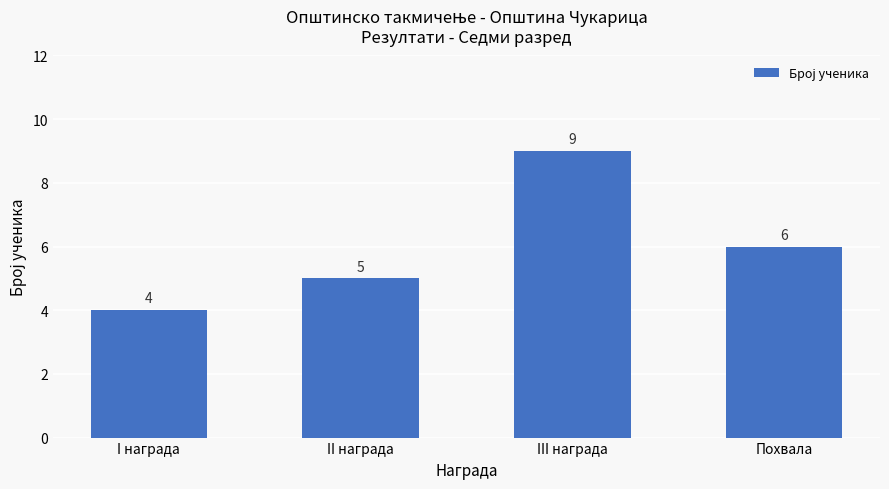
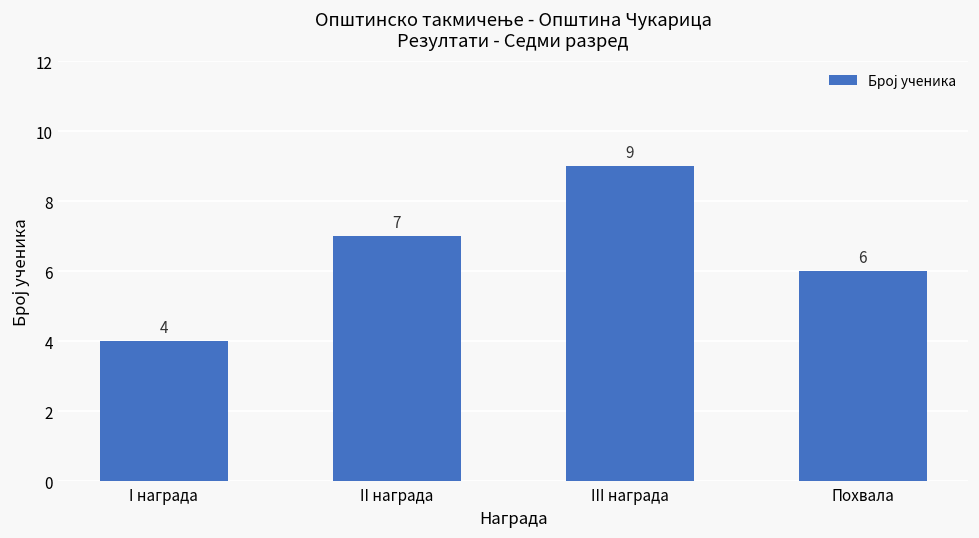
  {
    "I награда": 4,
-   "II награда": 5,
+   "II награда": 7,
    "III награда": 9,
    "Похвала": 6
  }
